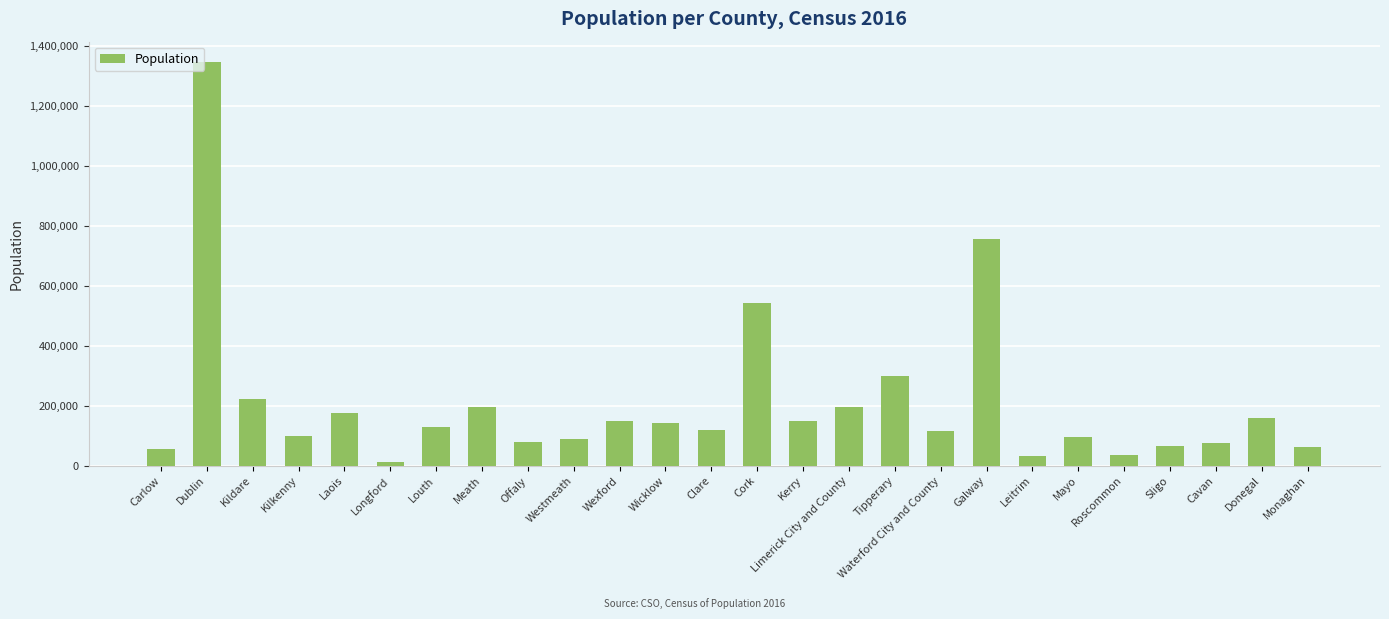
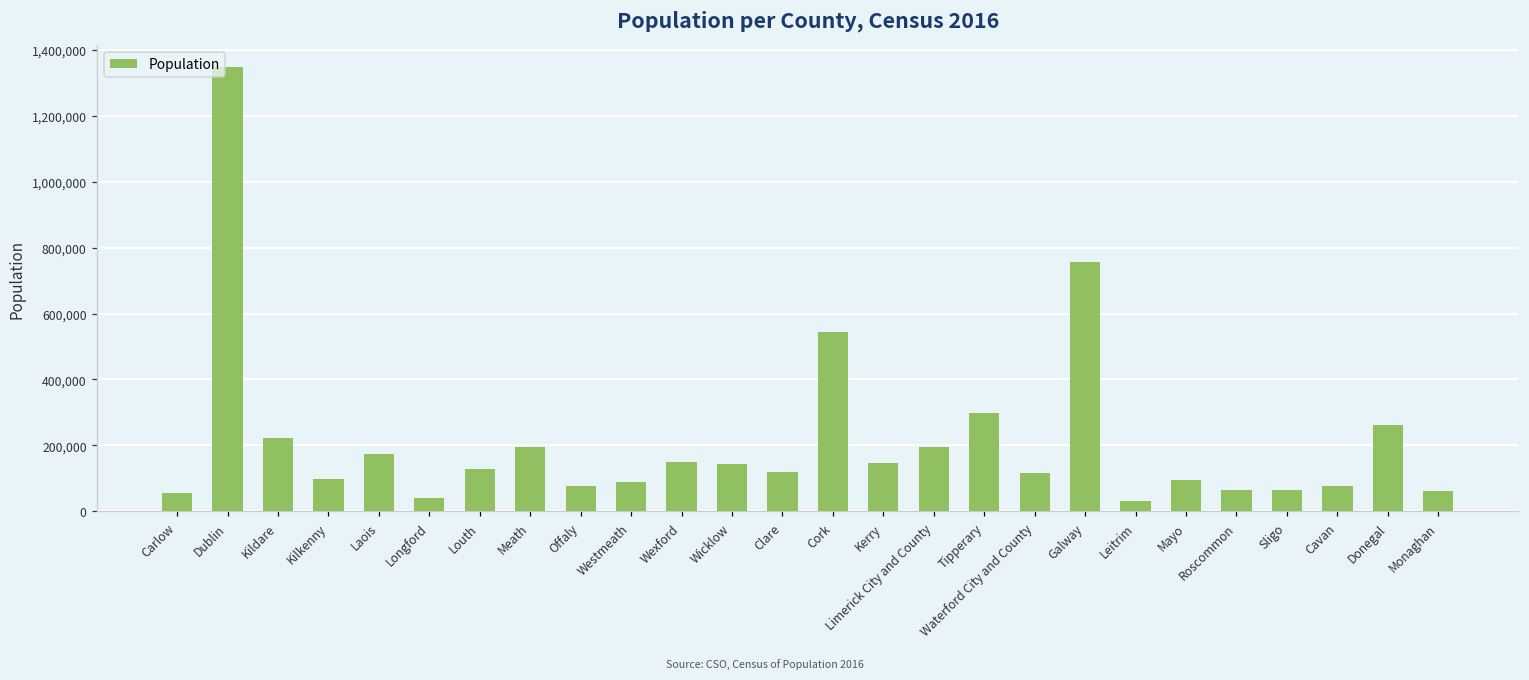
  {
    "Carlow": "60,000",
    "Dublin": "1,350,000",
    "Kildare": "220,000",
    "Kilkenny": "100,000",
    "Laois": "180,000",
-   "Longford": "10,000",
+   "Longford": "40,000",
    "Louth": "130,000",
    "Meath": "200,000",
    "Offaly": "80,000",
    "Westmeath": "90,000",
    "Wexford": "150,000",
    "Wicklow": "140,000",
    "Clare": "120,000",
    "Cork": "540,000",
    "Kerry": "150,000",
    "Limerick City and County": "190,000",
    "Tipperary": "300,000",
    "Waterford City and County": "120,000",
    "Galway": "760,000",
    "Leitrim": "30,000",
    "Mayo": "90,000",
-   "Roscommon": "40,000",
+   "Roscommon": "60,000",
    "Sligo": "70,000",
    "Cavan": "80,000",
-   "Donegal": "160,000",
+   "Donegal": "260,000",
    "Monaghan": "60,000"
  }
